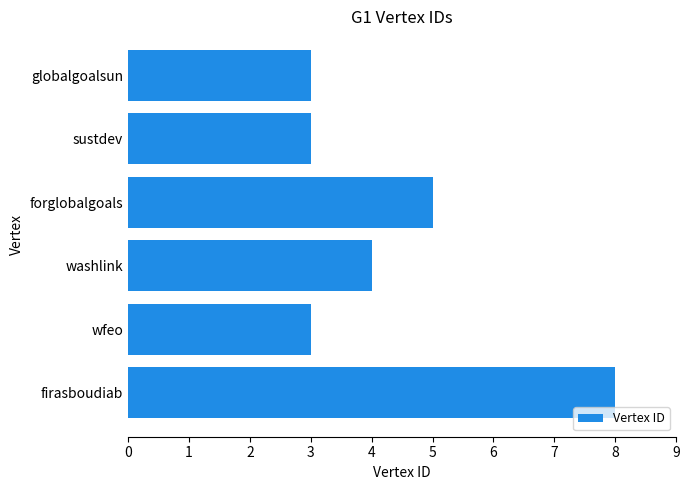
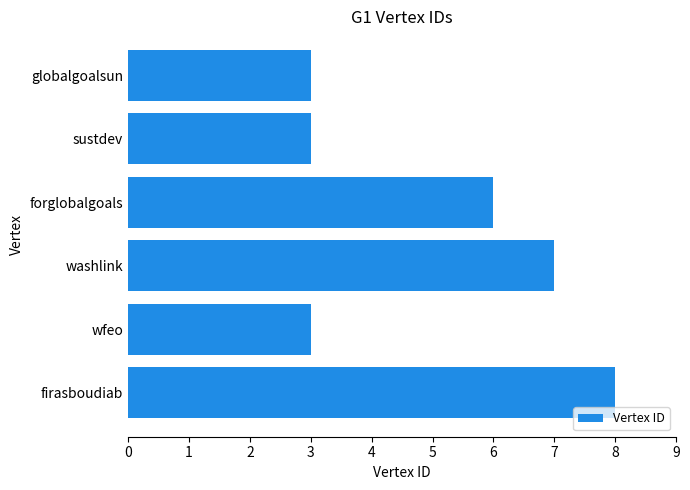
  {
    "globalgoalsun": 3,
    "sustdev": 3,
-   "forglobalgoals": 5,
-   "washlink": 4,
+   "forglobalgoals": 6,
+   "washlink": 7,
    "wfeo": 3,
    "firasboudiab": 8
  }
